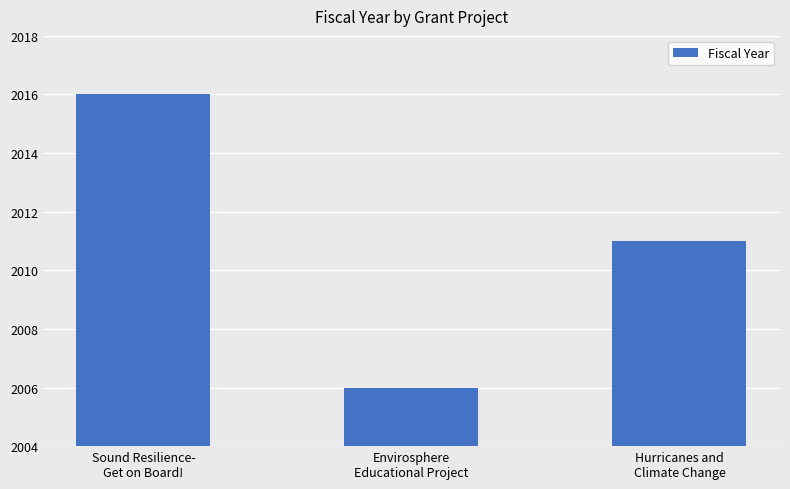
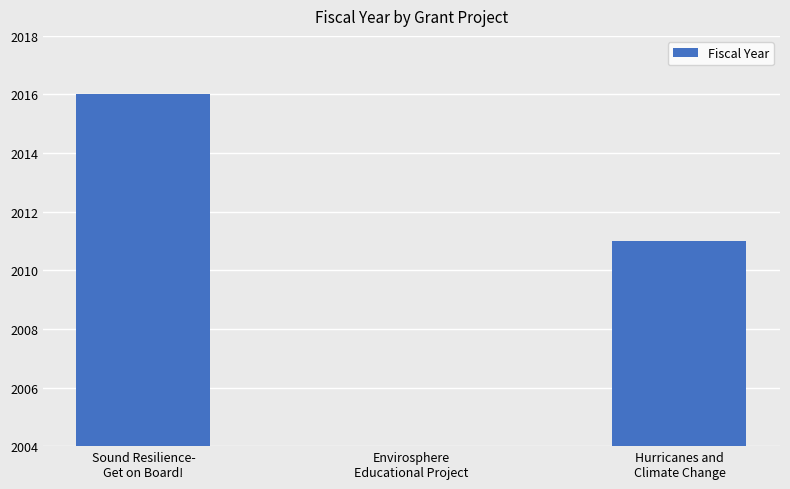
  {
    "Sound Resilience- Get on Board!": 2016,
-   "Envirosphere Educational Project": 2006,
+   "Envirosphere Educational Project": 2004,
    "Hurricanes and Climate Change": 2011
  }
